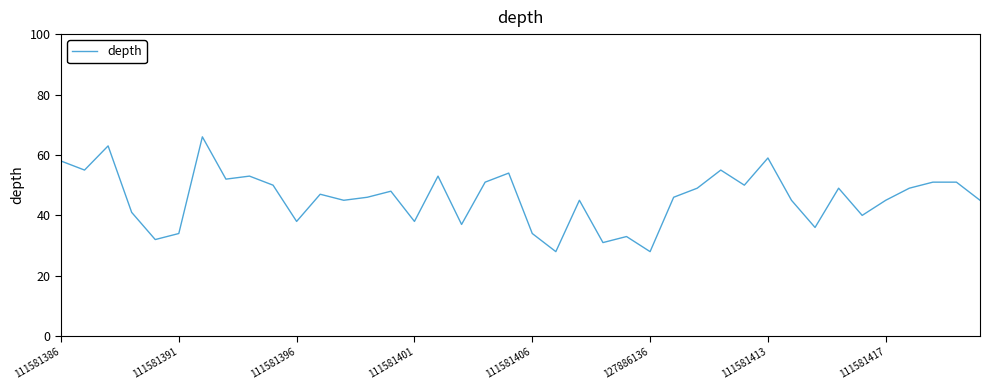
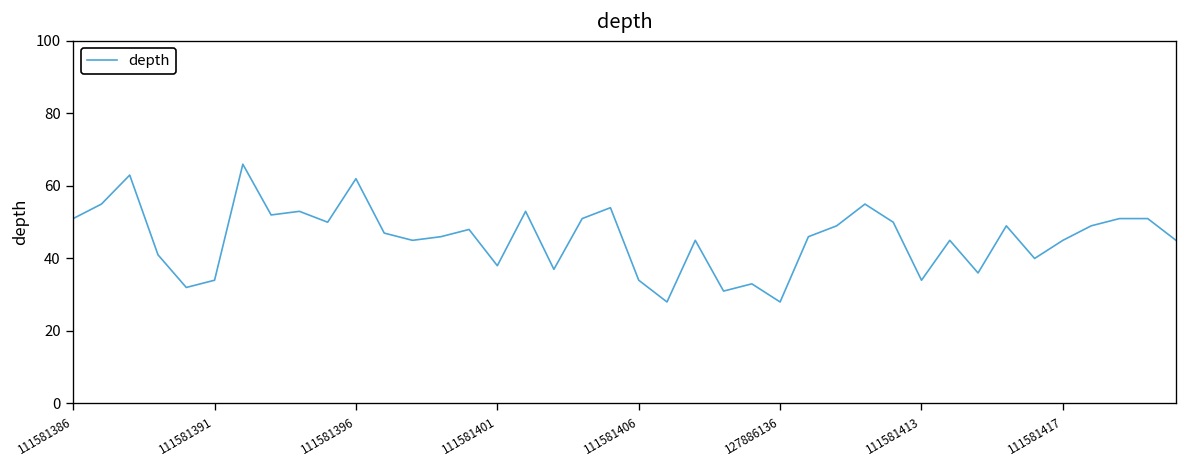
  {
-   "111581386": 58,
+   "111581386": 51,
    "111581391": 34,
-   "111581396": 38,
+   "111581396": 62,
    "111581401": 38,
    "111581406": 34,
    "127886136": 28,
-   "111581413": 59,
+   "111581413": 34,
    "111581417": 45
  }
